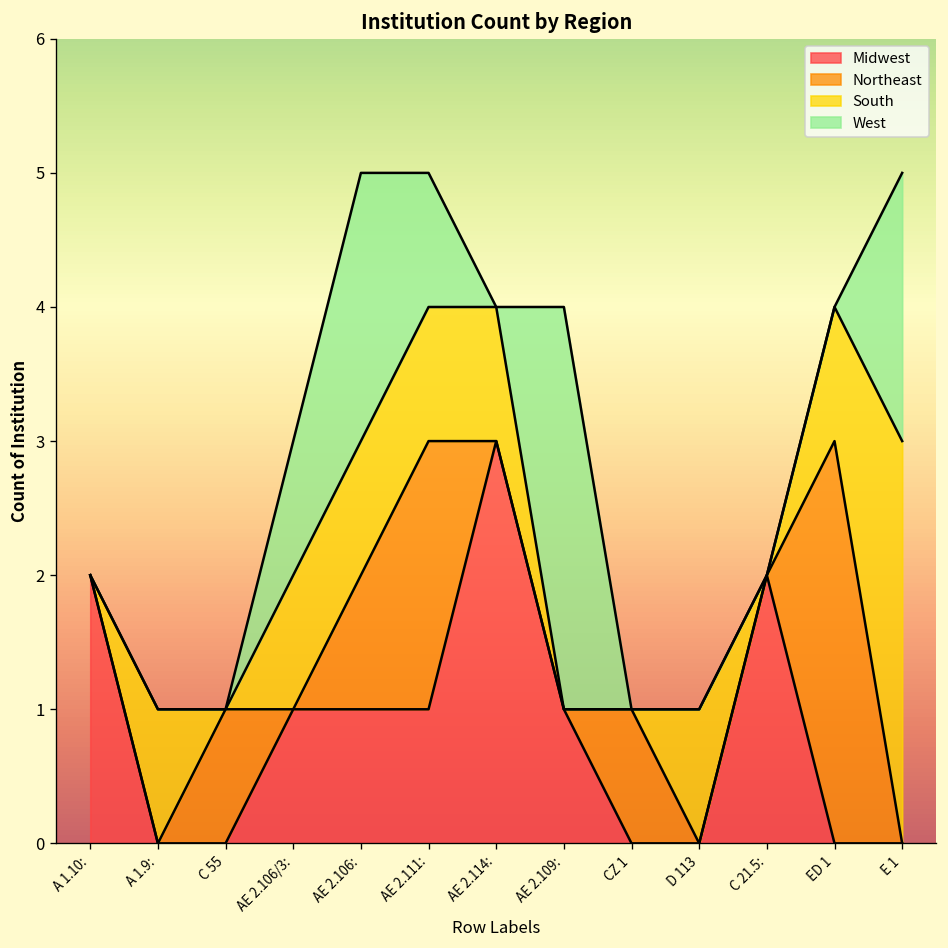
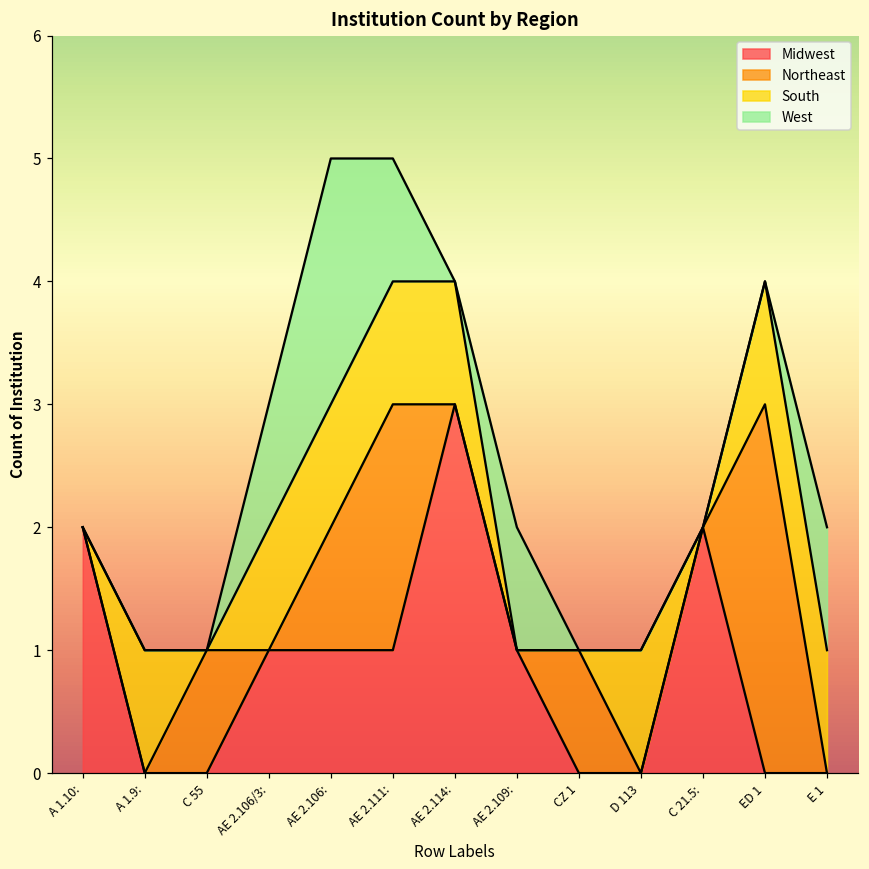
  {
    "Midwest": {
      "C 55": 0,
      "AE 2.106:": 1,
      "AE 2.111:": 1,
      "CZ 1": 0,
      "ED 1": 0
    },
    "Northeast": {
      "AE 2.106:": 2,
      "AE 2.111:": 3,
      "ED 1": 3
    },
    "South": {
      "AE 2.106/3:": 1,
      "AE 2.106:": 1,
      "AE 2.111:": 1,
-     "E 1": 3
+     "E 1": 1
    },
    "West": {
      "AE 2.106/3:": 1,
      "AE 2.106:": 2,
      "AE 2.111:": 1,
-     "AE 2.109:": 3,
-     "E 1": 2
+     "AE 2.109:": 1,
+     "E 1": 1
    }
  }
